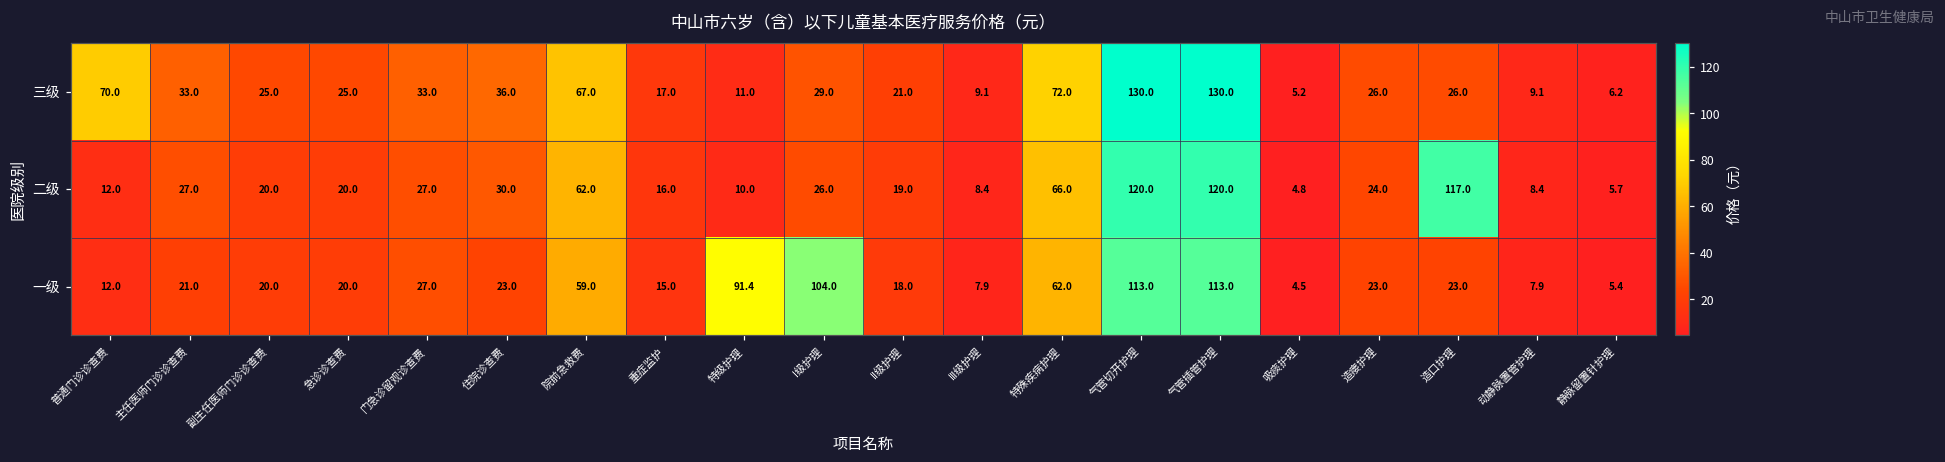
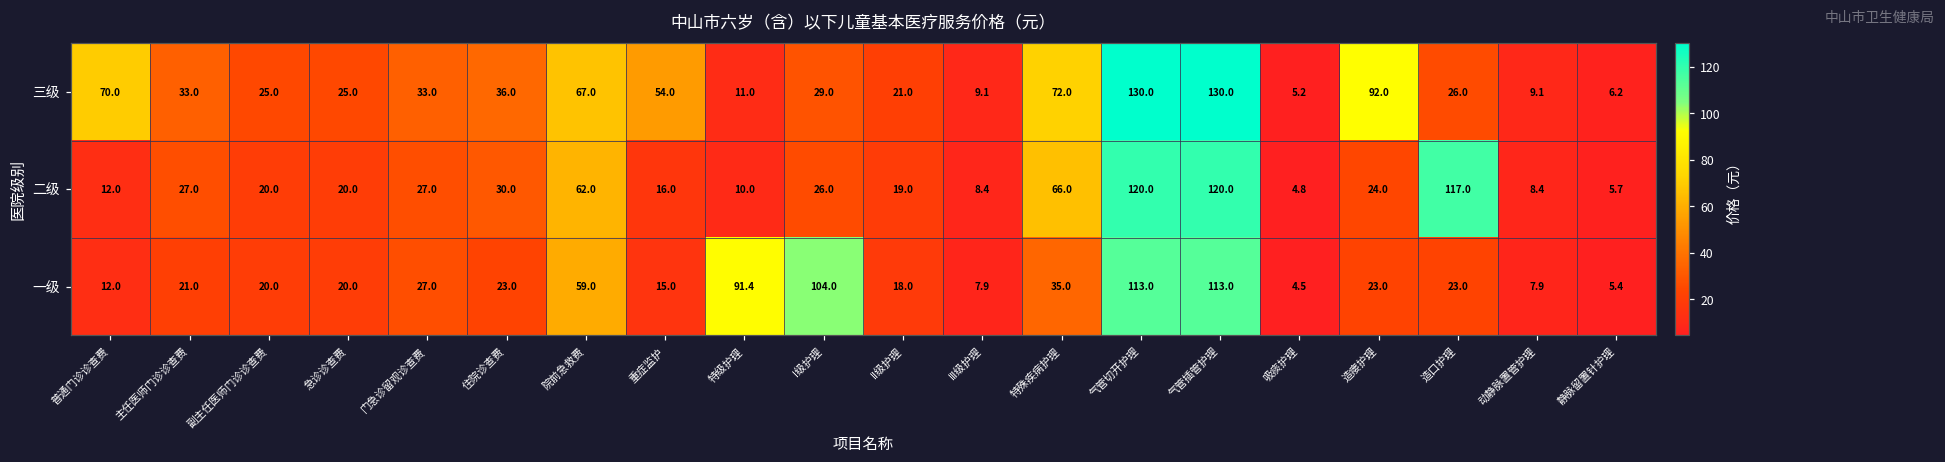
  {
    "三级": {
      "普通门诊诊查费": 70.0,
      "主任医师门诊诊查费": 33.0,
      "副主任医师门诊诊查费": 25.0,
      "急诊诊查费": 25.0,
      "门急诊留观诊查费": 33.0,
      "住院诊查费": 36.0,
      "院前急救费": 67.0,
-     "重症监护": 17.0,
+     "重症监护": 54.0,
      "特级护理": 11.0,
      "Ⅰ级护理": 29.0,
      "Ⅱ级护理": 21.0,
      "Ⅲ级护理": 9.1,
      "特殊疾病护理": 72.0,
      "气管切开护理": 130.0,
      "气管插管护理": 130.0,
      "吸痰护理": 5.2,
-     "造瘘护理": 26.0,
+     "造瘘护理": 92.0,
      "造口护理": 26.0,
      "动静脉置管护理": 9.1,
      "静脉留置针护理": 6.2
    },
    "二级": {
      "普通门诊诊查费": 12.0,
      "主任医师门诊诊查费": 27.0,
      "副主任医师门诊诊查费": 20.0,
      "急诊诊查费": 20.0,
      "门急诊留观诊查费": 27.0,
      "住院诊查费": 30.0,
      "院前急救费": 62.0,
      "重症监护": 16.0,
      "特级护理": 10.0,
      "Ⅰ级护理": 26.0,
      "Ⅱ级护理": 19.0,
      "Ⅲ级护理": 8.4,
      "特殊疾病护理": 66.0,
      "气管切开护理": 120.0,
      "气管插管护理": 120.0,
      "吸痰护理": 4.8,
      "造瘘护理": 24.0,
      "造口护理": 117.0,
      "动静脉置管护理": 8.4,
      "静脉留置针护理": 5.7
    },
    "一级": {
      "普通门诊诊查费": 12.0,
      "主任医师门诊诊查费": 21.0,
      "副主任医师门诊诊查费": 20.0,
      "急诊诊查费": 20.0,
      "门急诊留观诊查费": 27.0,
      "住院诊查费": 23.0,
      "院前急救费": 59.0,
      "重症监护": 15.0,
      "特级护理": 91.4,
      "Ⅰ级护理": 104.0,
      "Ⅱ级护理": 18.0,
      "Ⅲ级护理": 7.9,
-     "特殊疾病护理": 62.0,
+     "特殊疾病护理": 35.0,
      "气管切开护理": 113.0,
      "气管插管护理": 113.0,
      "吸痰护理": 4.5,
      "造瘘护理": 23.0,
      "造口护理": 23.0,
      "动静脉置管护理": 7.9,
      "静脉留置针护理": 5.4
    }
  }
